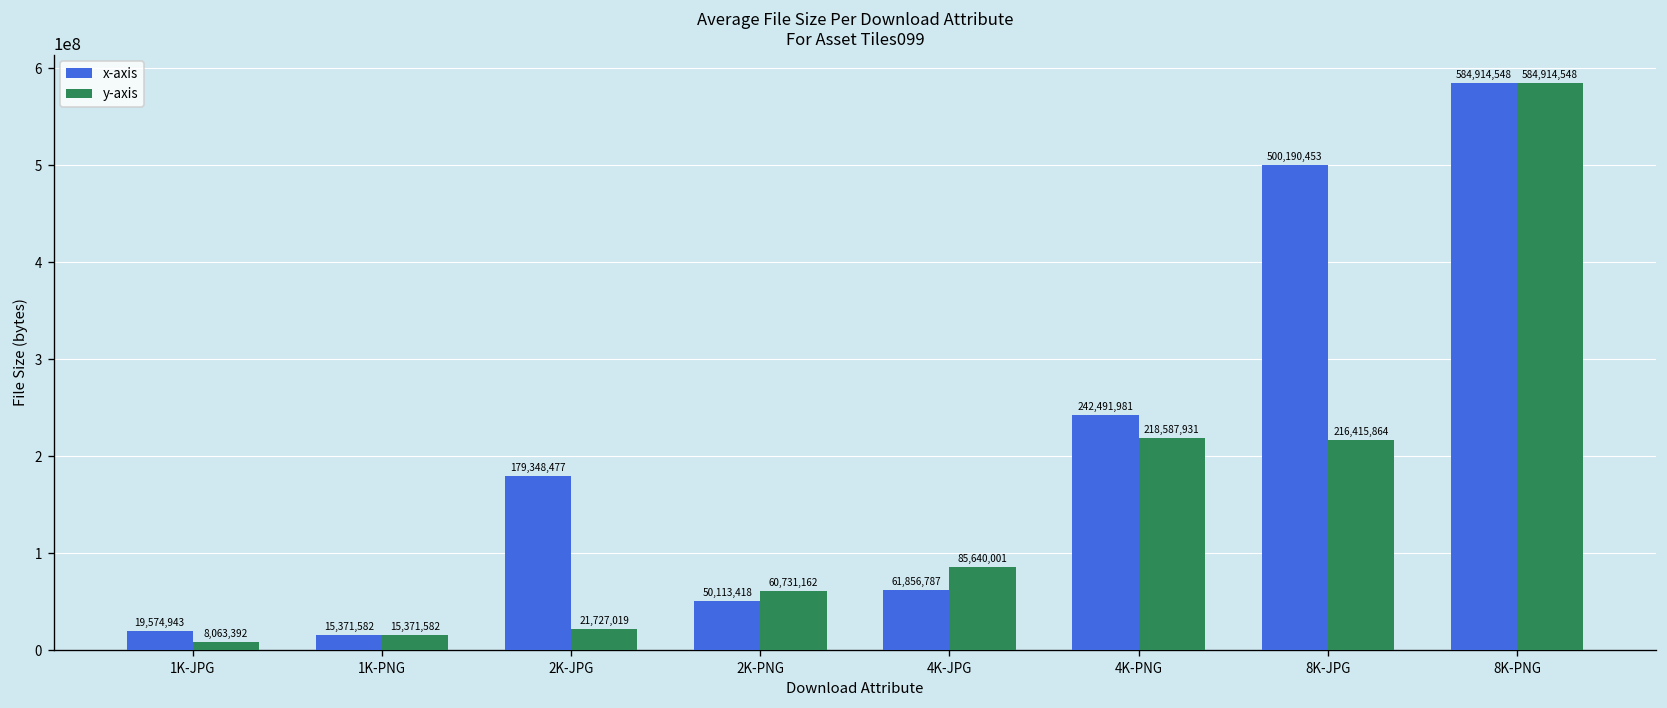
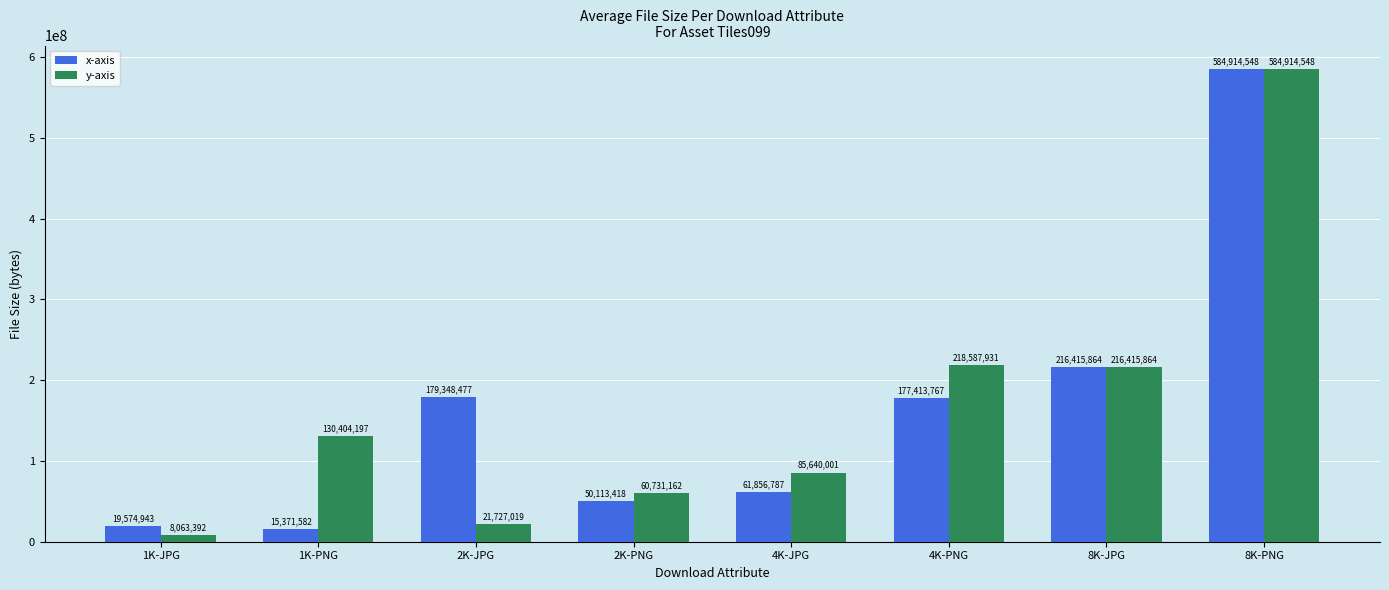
  {
    "x-axis": {
      "1K-JPG": "19,574,943",
      "1K-PNG": "15,371,582",
      "2K-JPG": "179,348,477",
      "2K-PNG": "50,113,418",
      "4K-JPG": "61,856,787",
-     "4K-PNG": "242,491,981",
-     "8K-JPG": "500,190,453",
+     "4K-PNG": "177,413,767",
+     "8K-JPG": "216,415,864",
      "8K-PNG": "584,914,548"
    },
    "y-axis": {
      "1K-JPG": "8,063,392",
-     "1K-PNG": "15,371,582",
+     "1K-PNG": "130,404,197",
      "2K-JPG": "21,727,019",
      "2K-PNG": "60,731,162",
      "4K-JPG": "85,640,001",
      "4K-PNG": "218,587,931",
      "8K-JPG": "216,415,864",
      "8K-PNG": "584,914,548"
    }
  }
